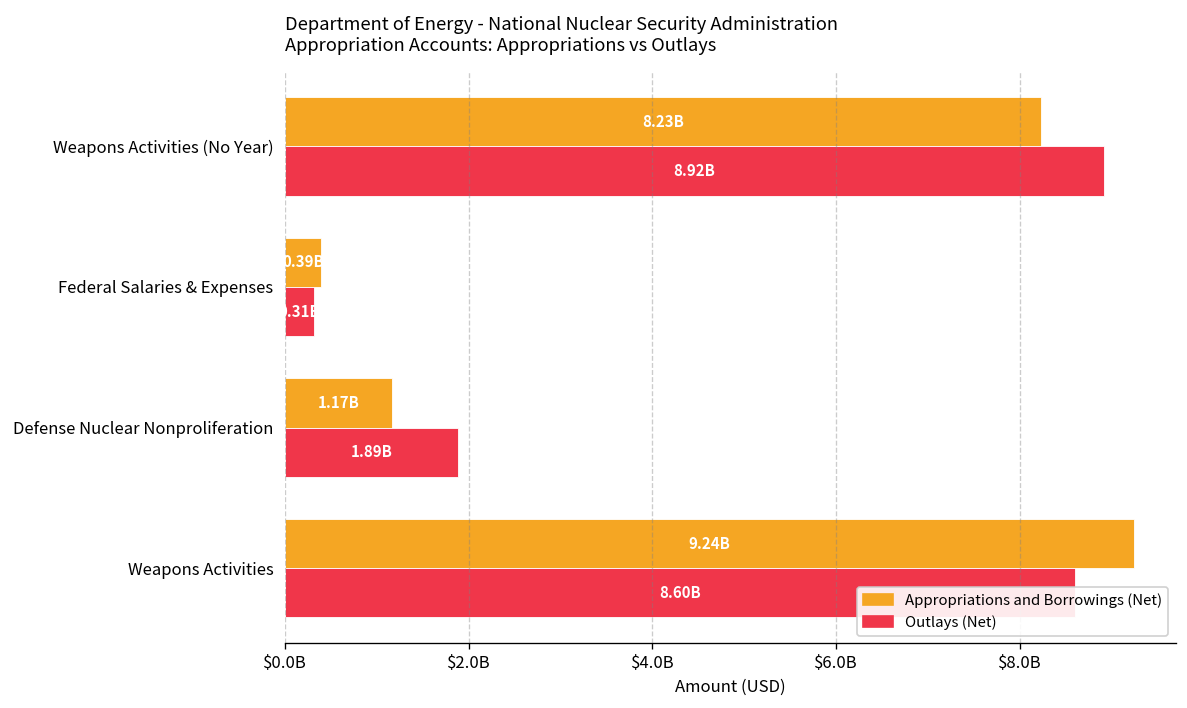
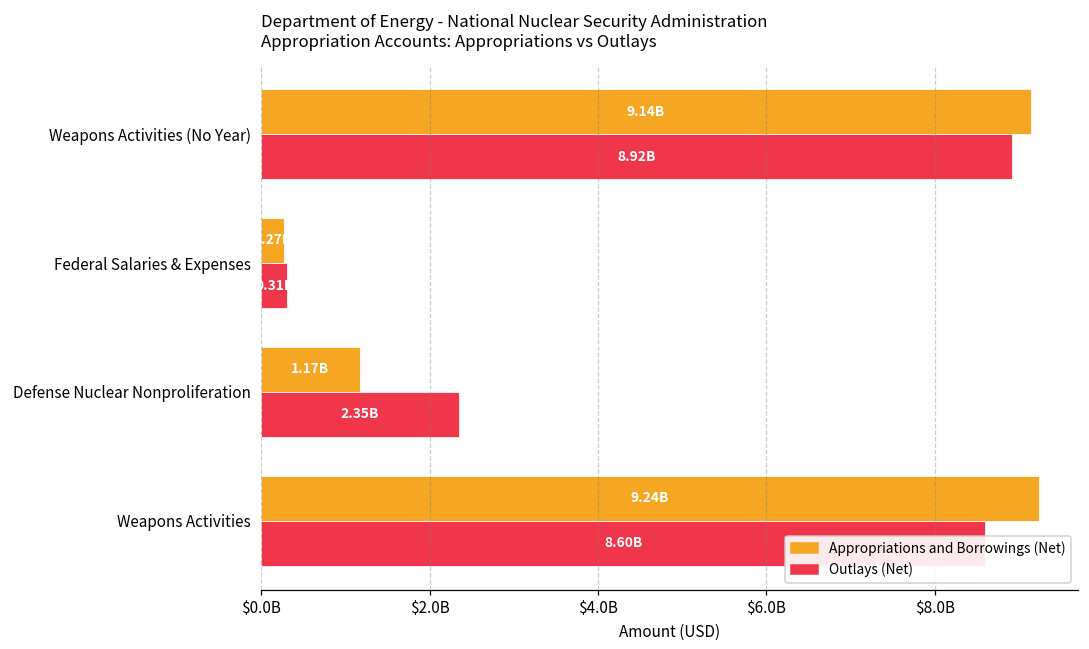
  {
    "Appropriations and Borrowings (Net)": {
-     "Weapons Activities (No Year)": "8.23B",
-     "Federal Salaries & Expenses": "0.39B",
+     "Weapons Activities (No Year)": "9.14B",
+     "Federal Salaries & Expenses": "0.27B",
      "Defense Nuclear Nonproliferation": "1.17B",
      "Weapons Activities": "9.24B"
    },
    "Outlays (Net)": {
      "Weapons Activities (No Year)": "8.92B",
      "Federal Salaries & Expenses": "0.31B",
-     "Defense Nuclear Nonproliferation": "1.89B"
+     "Defense Nuclear Nonproliferation": "2.35B"
    }
  }
